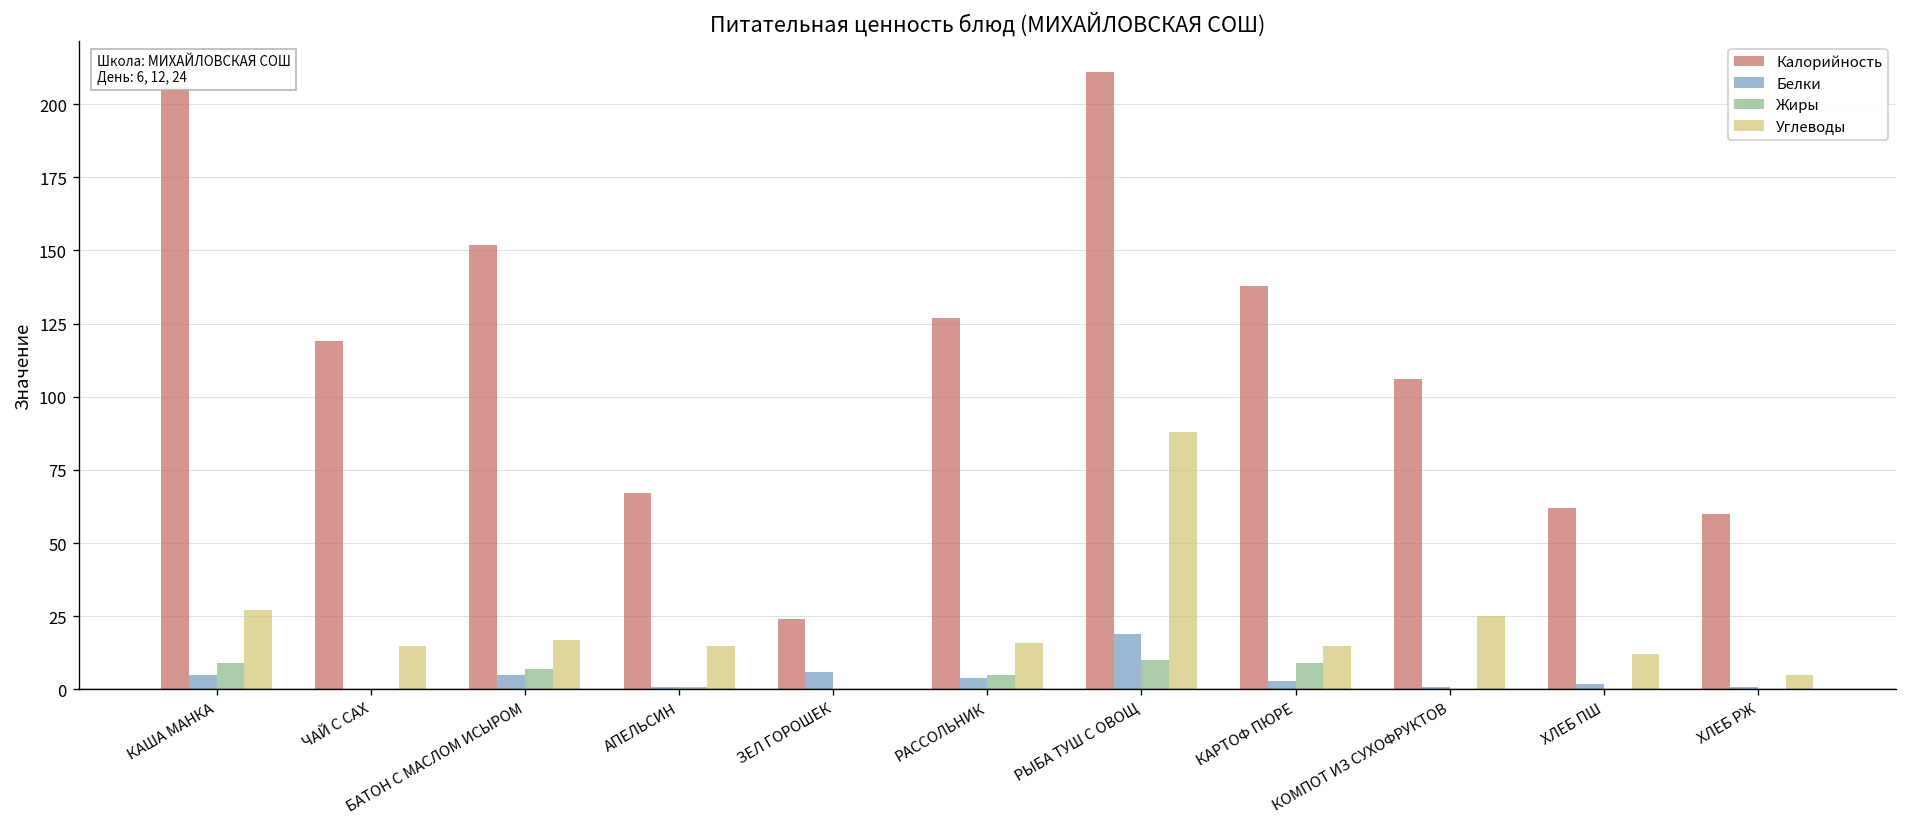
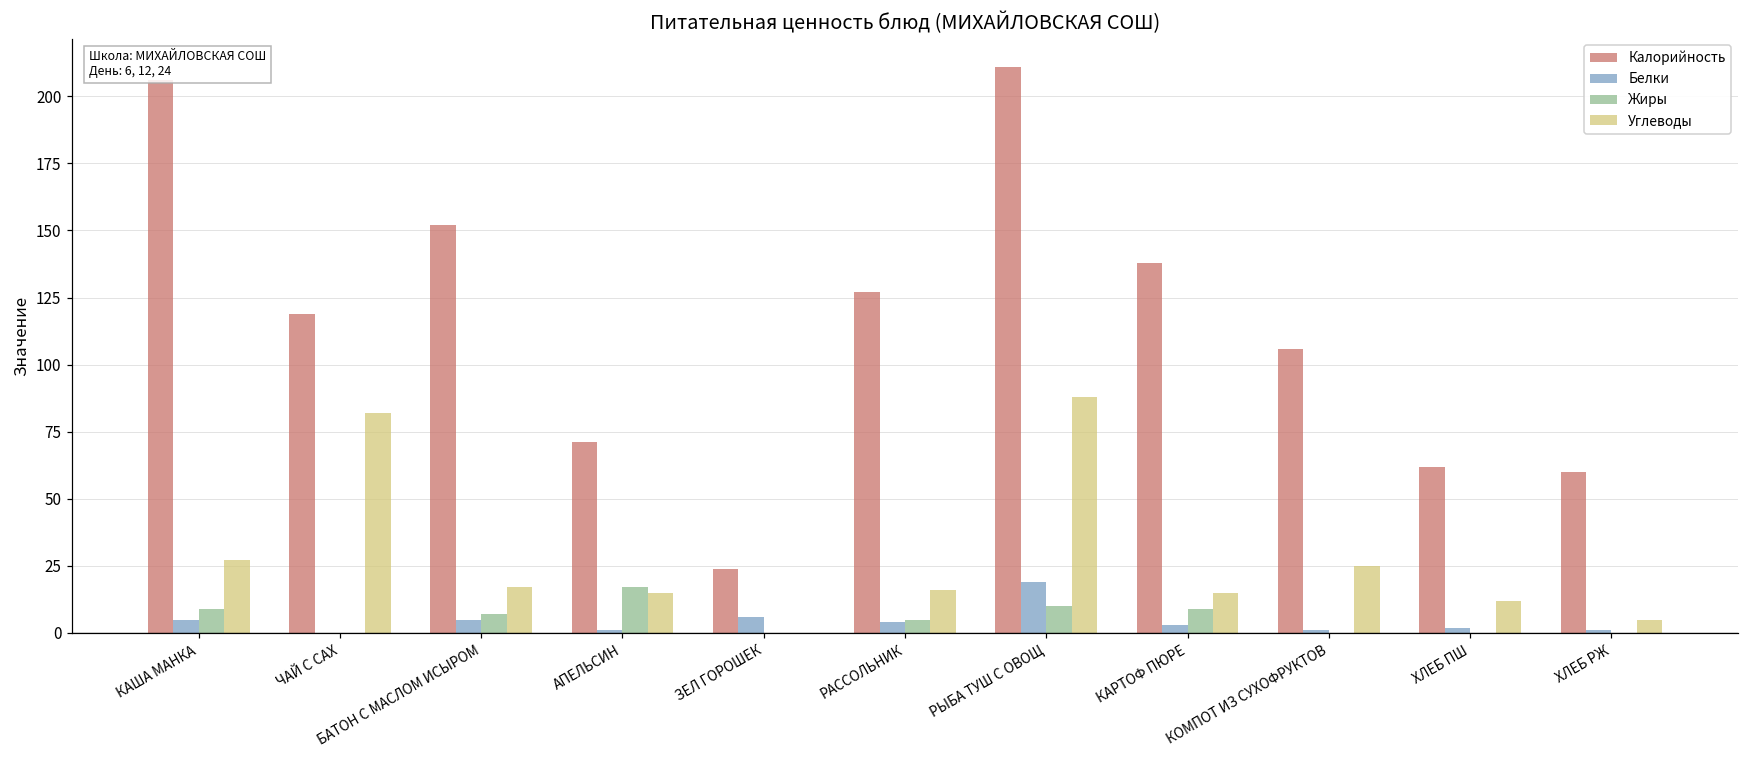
  {
    "Калорийность": {
      "ЧАЙ С САХ": 119,
      "БАТОН С МАСЛОМ ИСЫРОМ": 152,
-     "АПЕЛЬСИН": 67,
+     "АПЕЛЬСИН": 71,
      "ЗЕЛ ГОРОШЕК": 24,
      "РАССОЛЬНИК": 127,
      "РЫБА ТУШ С ОВОЩ": 211,
      "КАРТОФ ПЮРЕ": 138,
      "КОМПОТ ИЗ СУХОФРУКТОВ": 106,
      "ХЛЕБ ПШ": 62,
      "ХЛЕБ РЖ": 60
    },
    "Белки": {
      "КАША МАНКА": 5,
      "ЧАЙ С САХ": 0,
      "БАТОН С МАСЛОМ ИСЫРОМ": 5,
      "ЗЕЛ ГОРОШЕК": 6,
      "РАССОЛЬНИК": 4,
      "РЫБА ТУШ С ОВОЩ": 19,
      "КАРТОФ ПЮРЕ": 3,
      "ХЛЕБ ПШ": 2
    },
    "Жиры": {
      "КАША МАНКА": 9,
      "ЧАЙ С САХ": 0,
      "БАТОН С МАСЛОМ ИСЫРОМ": 7,
-     "АПЕЛЬСИН": 1,
+     "АПЕЛЬСИН": 17,
      "ЗЕЛ ГОРОШЕК": 0,
      "РАССОЛЬНИК": 5,
      "РЫБА ТУШ С ОВОЩ": 10,
      "КАРТОФ ПЮРЕ": 9,
      "КОМПОТ ИЗ СУХОФРУКТОВ": 0,
      "ХЛЕБ ПШ": 0,
      "ХЛЕБ РЖ": 0
    },
    "Углеводы": {
      "КАША МАНКА": 27,
-     "ЧАЙ С САХ": 15,
+     "ЧАЙ С САХ": 82,
      "БАТОН С МАСЛОМ ИСЫРОМ": 17,
      "АПЕЛЬСИН": 15,
      "ЗЕЛ ГОРОШЕК": 0,
      "РАССОЛЬНИК": 16,
      "РЫБА ТУШ С ОВОЩ": 88,
      "КАРТОФ ПЮРЕ": 15,
      "КОМПОТ ИЗ СУХОФРУКТОВ": 25,
      "ХЛЕБ ПШ": 12,
      "ХЛЕБ РЖ": 5
    }
  }
